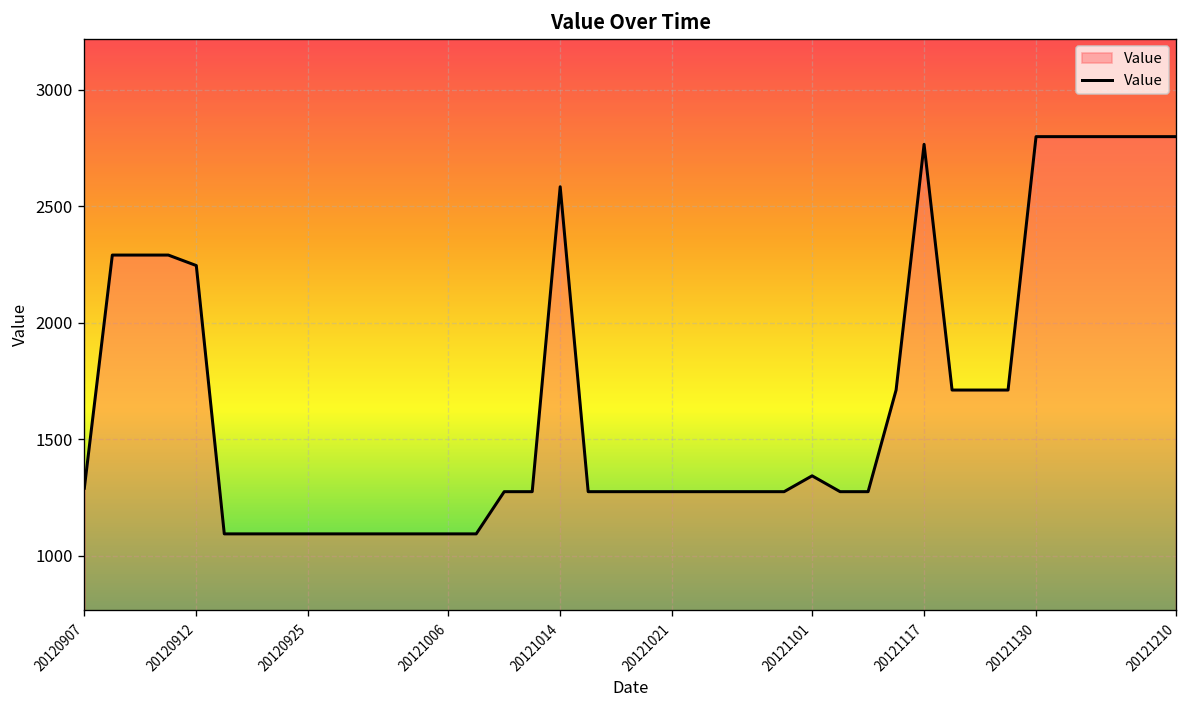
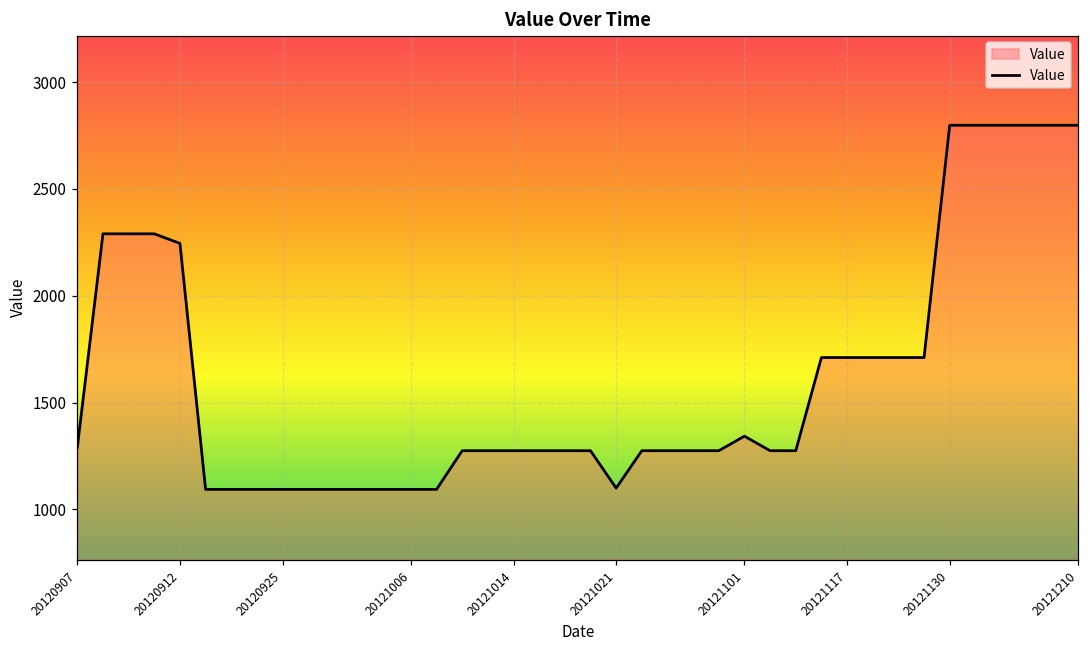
  {
    "20120907": 1290,
    "20120912": 2250,
    "20120925": 1090,
    "20121006": 1090,
-   "20121014": 2580,
-   "20121021": 1280,
+   "20121014": 1280,
+   "20121021": 1100,
    "20121101": 1340,
-   "20121117": 2770,
+   "20121117": 1710,
    "20121130": 2800,
    "20121210": 2800
  }
